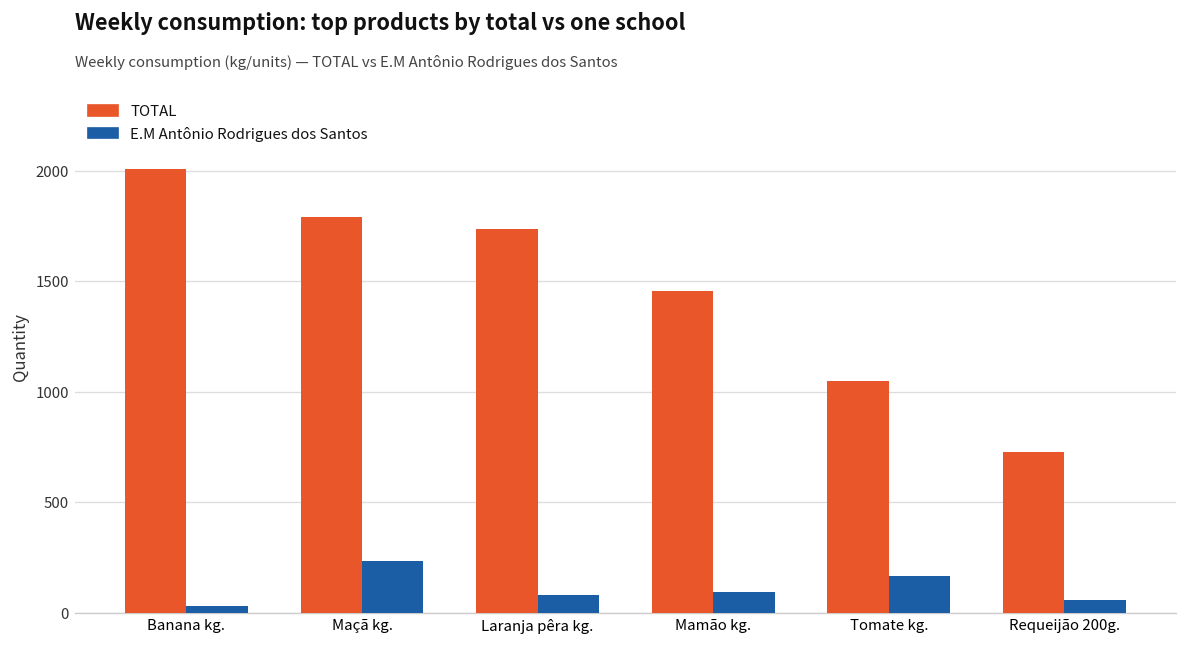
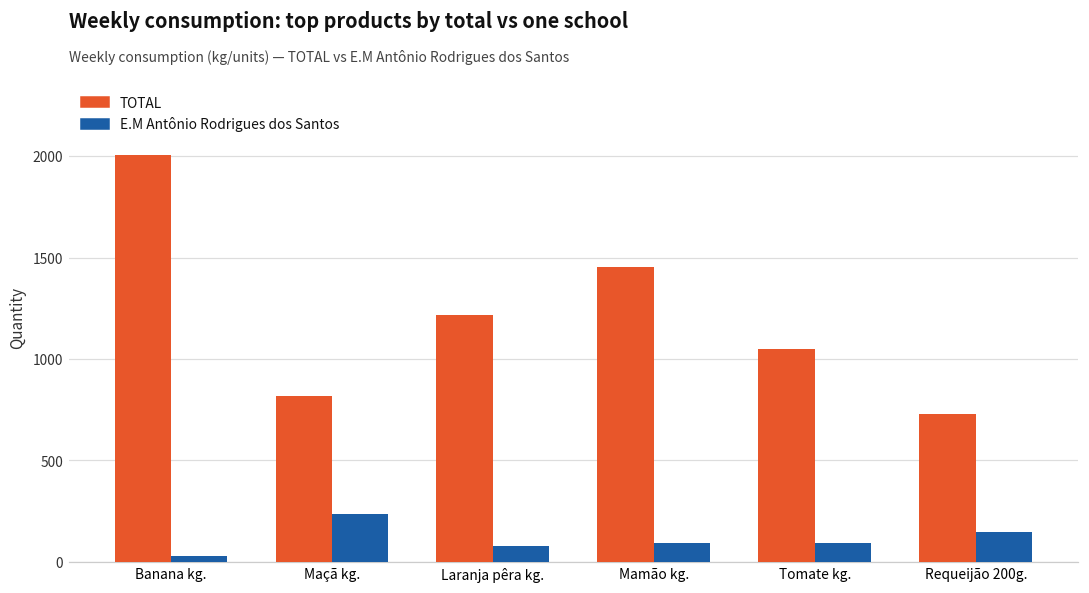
  {
    "TOTAL": {
      "Banana kg.": 2010,
-     "Maçã kg.": 1790,
-     "Laranja pêra kg.": 1740,
+     "Maçã kg.": 820,
+     "Laranja pêra kg.": 1220,
      "Mamão kg.": 1450,
      "Tomate kg.": 1050,
      "Requeijão 200g.": 730
    },
    "E.M Antônio Rodrigues dos Santos": {
      "Banana kg.": 30,
      "Maçã kg.": 240,
      "Laranja pêra kg.": 80,
      "Mamão kg.": 100,
-     "Tomate kg.": 170,
-     "Requeijão 200g.": 60
+     "Tomate kg.": 100,
+     "Requeijão 200g.": 150
    }
  }
